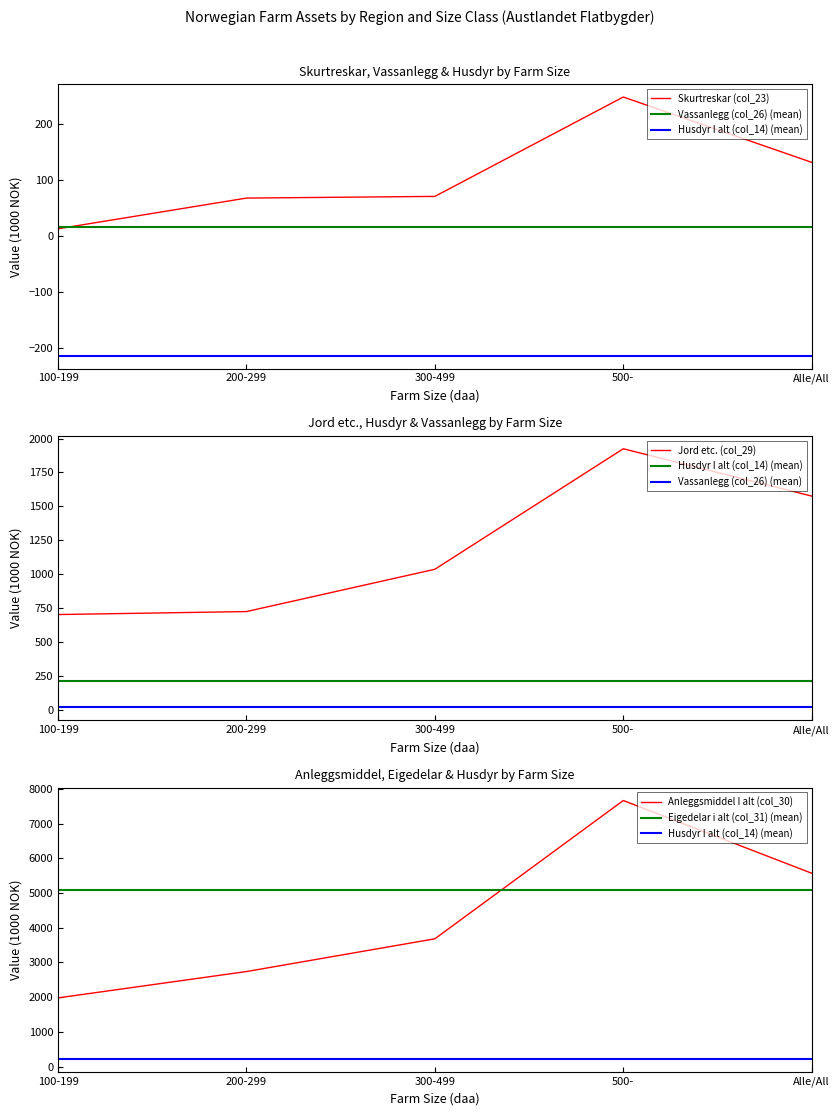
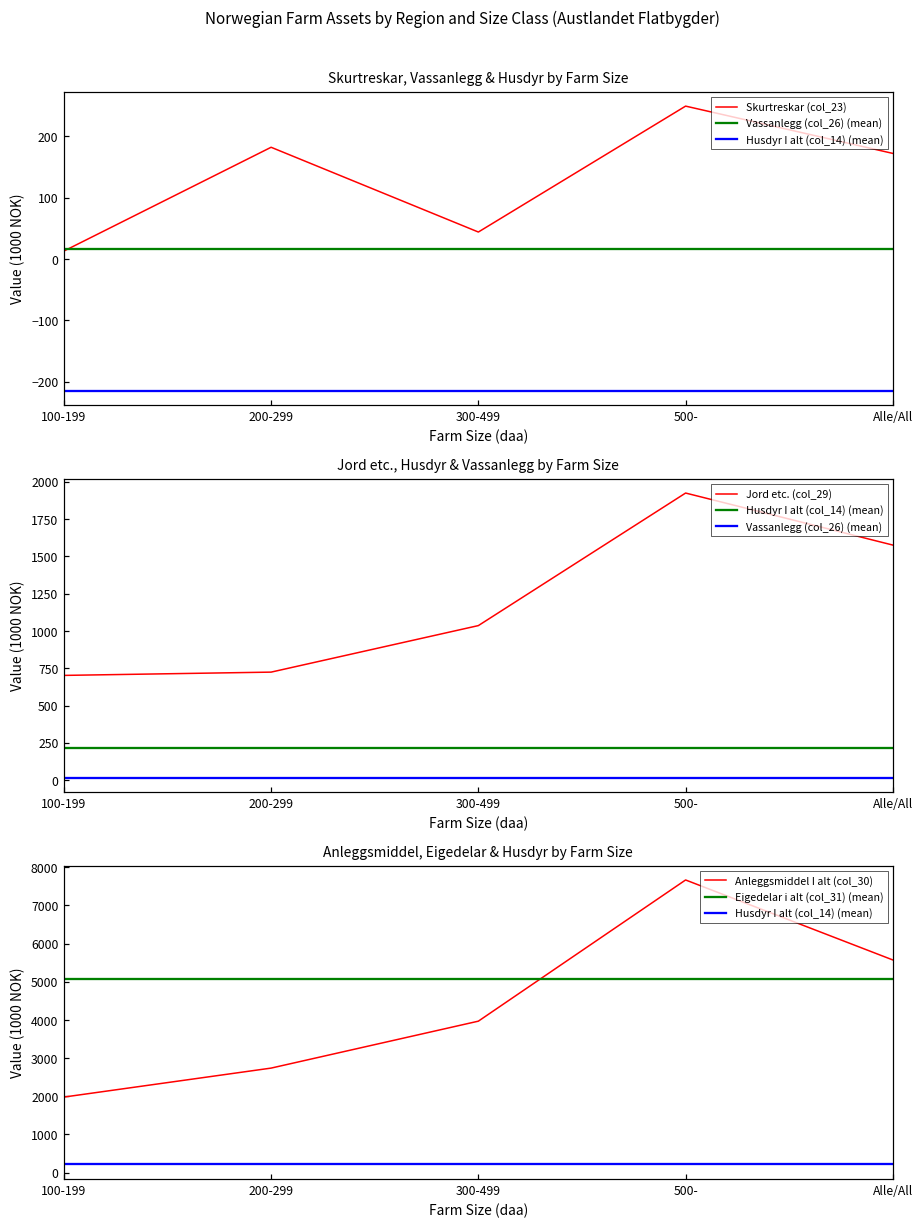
  {
    "Skurtreskar, Vassanlegg & Husdyr by Farm Size": {
      "100-199": 10,
-     "200-299": 70,
-     "300-499": 70,
+     "200-299": 180,
+     "300-499": 40,
      "500-": 250,
-     "Alle/All": 130
+     "Alle/All": 170
    },
    "Jord etc., Husdyr & Vassanlegg by Farm Size": {
      "100-199": 700,
      "200-299": 720,
      "300-499": 1040,
      "500-": 1930,
      "Alle/All": 1580
    },
    "Anleggsmiddel, Eigedelar & Husdyr by Farm Size": {
      "100-199": 2000,
      "200-299": 2700,
-     "300-499": 3700,
+     "300-499": 4000,
      "500-": 7700,
      "Alle/All": 5600
    }
  }
